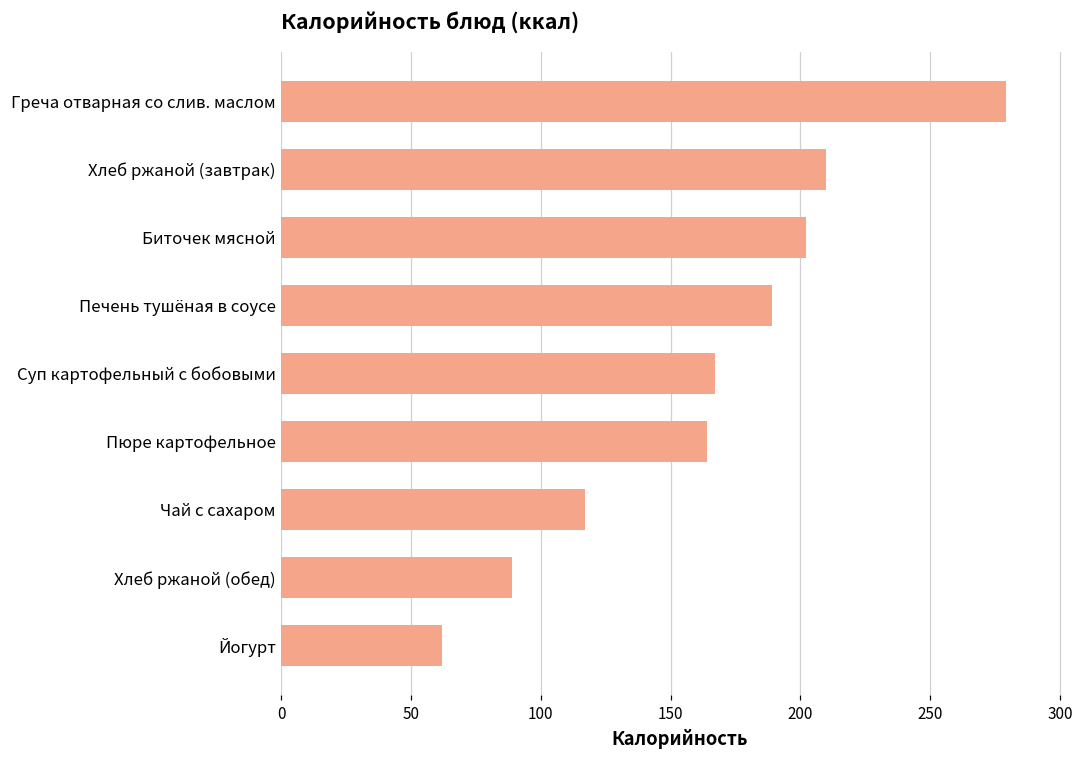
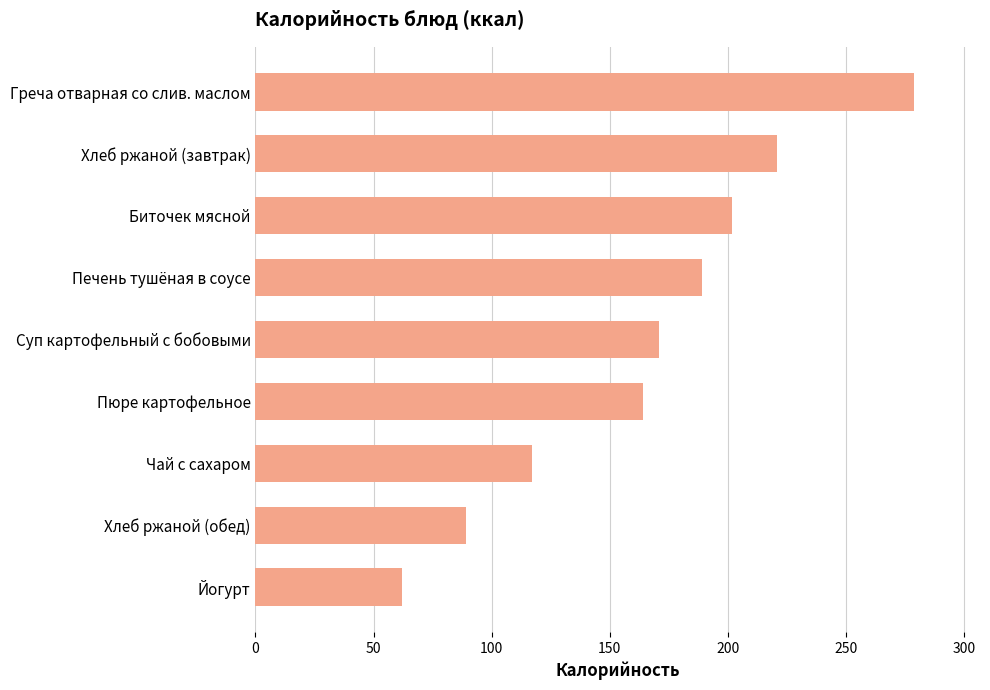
  {
    "Греча отварная со слив. маслом": 279,
-   "Хлеб ржаной (завтрак)": 210,
+   "Хлеб ржаной (завтрак)": 221,
    "Биточек мясной": 202,
    "Печень тушёная в соусе": 189,
-   "Суп картофельный с бобовыми": 167,
+   "Суп картофельный с бобовыми": 171,
    "Пюре картофельное": 164,
    "Чай с сахаром": 117,
    "Хлеб ржаной (обед)": 89,
    "Йогурт": 62
  }
